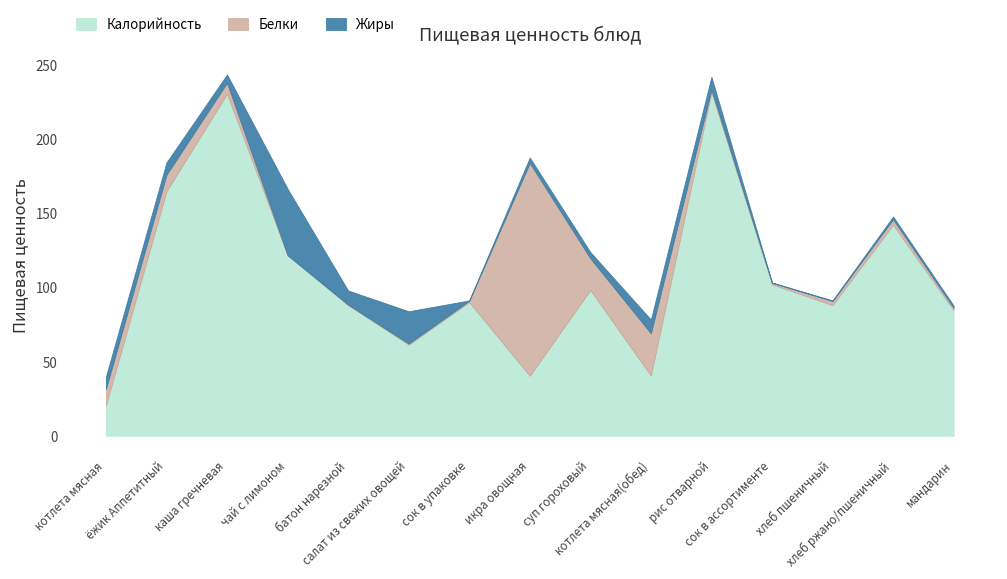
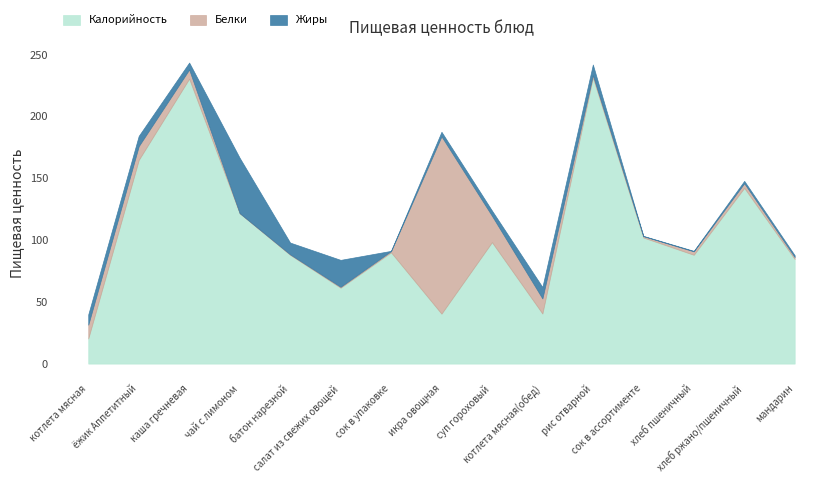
  {
    "Калорийность": {
      "котлета мясная": 20,
      "ёжик Аппетитный": 165,
      "каша гречневая": 230,
      "икра овощная": 40,
      "суп гороховый": 98,
      "котлета мясная(обед)": 41,
      "хлеб пшеничный": 88,
      "хлеб ржано/пшеничный": 142
    },
    "Белки": {
      "котлета мясная": 11,
      "ёжик Аппетитный": 11,
      "каша гречневая": 7,
      "икра овощная": 143,
      "суп гороховый": 21,
-     "котлета мясная(обед)": 29
+     "котлета мясная(обед)": 12
    },
    "Жиры": {
      "котлета мясная": 8,
      "ёжик Аппетитный": 8,
      "каша гречневая": 6,
      "чай с лимоном": 45,
      "батон нарезной": 10,
      "салат из свежих овощей": 22,
      "икра овощная": 4,
      "суп гороховый": 4,
      "котлета мясная(обед)": 9,
      "рис отварной": 9
    }
  }
